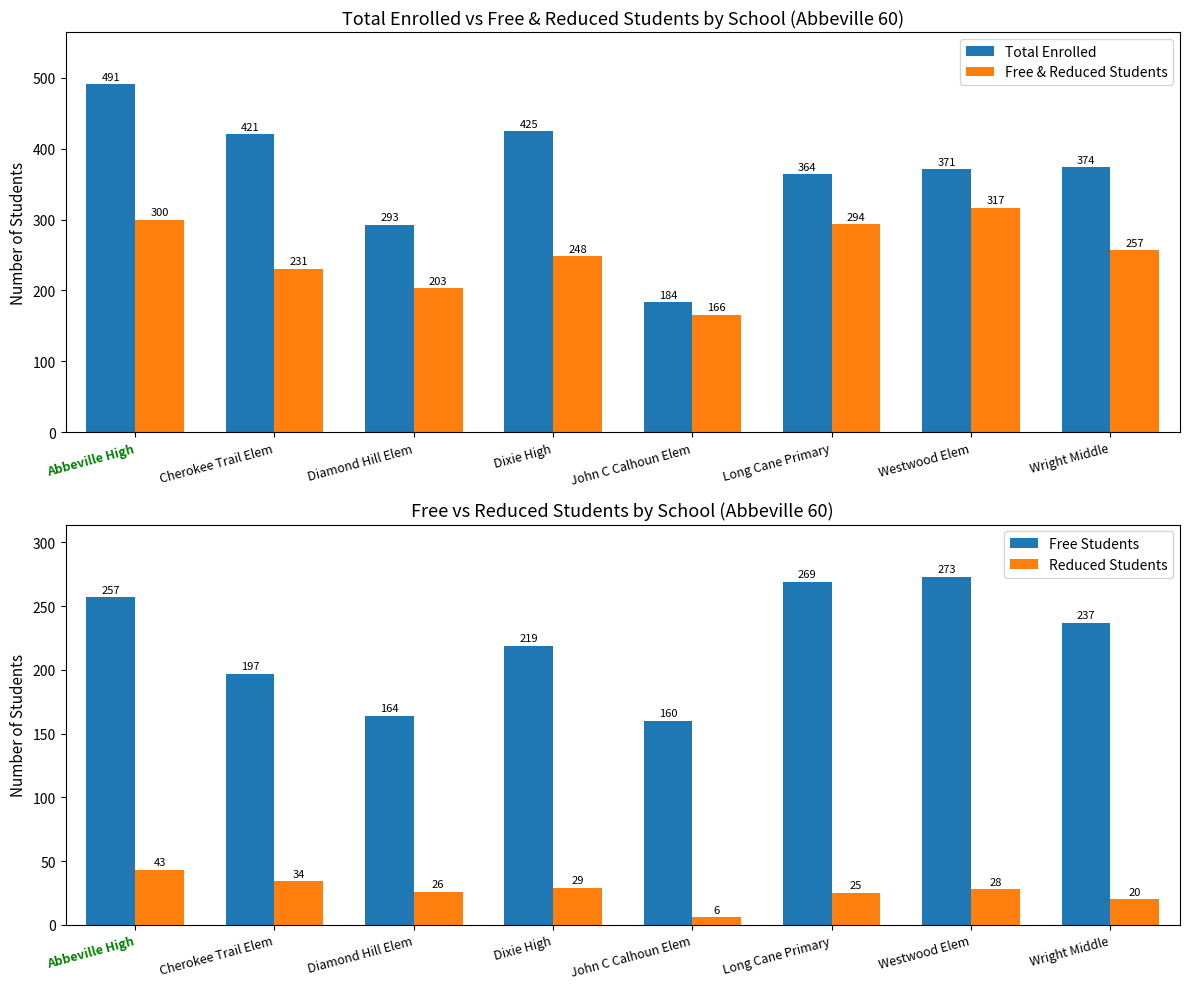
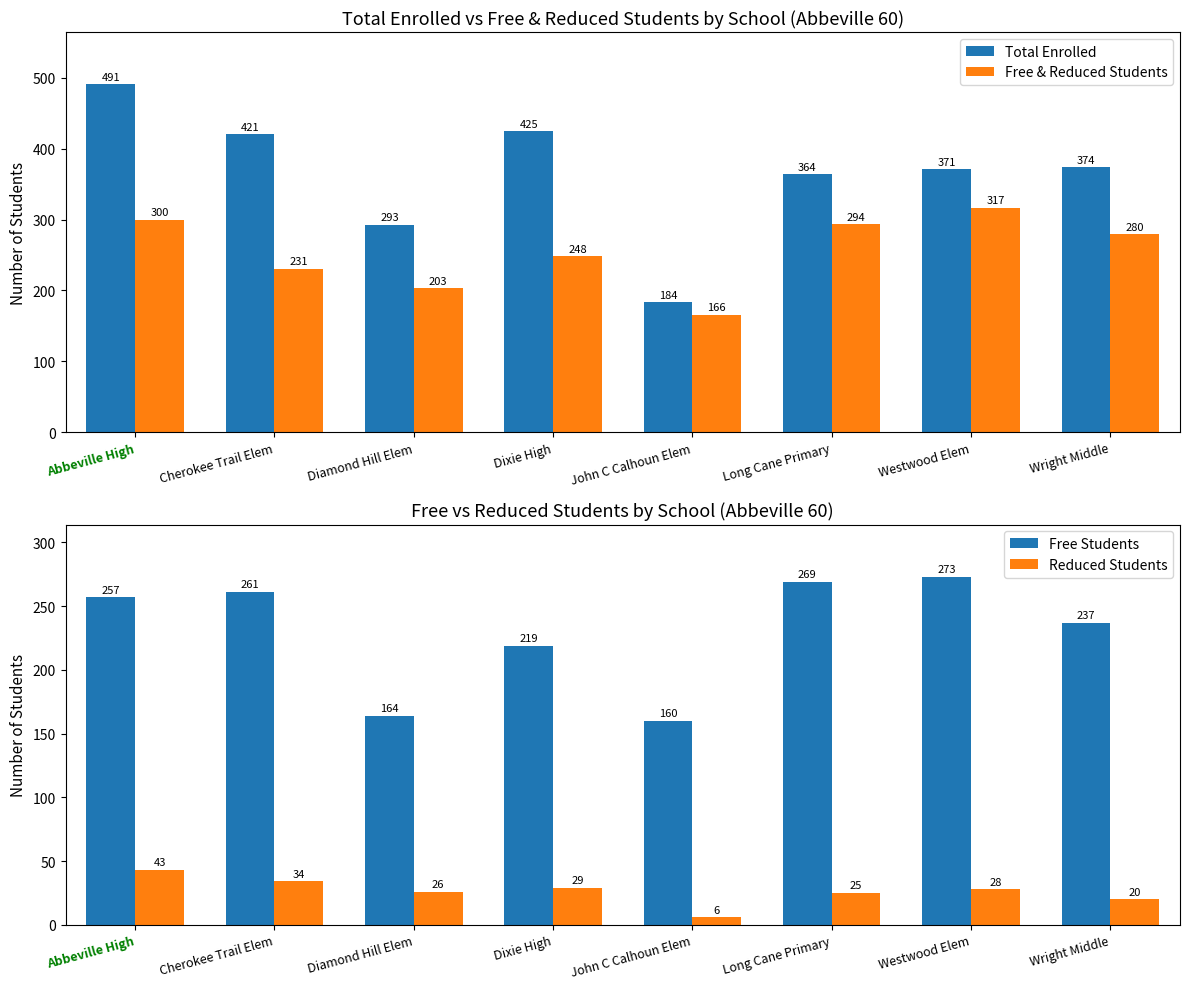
  {
    "Total Enrolled vs Free & Reduced Students by School (Abbeville 60)": {
      "Total Enrolled": {
        "Abbeville High": 491,
        "Cherokee Trail Elem": 421,
        "Diamond Hill Elem": 293,
        "Dixie High": 425,
        "John C Calhoun Elem": 184,
        "Long Cane Primary": 364,
        "Westwood Elem": 371,
        "Wright Middle": 374
      },
      "Free & Reduced Students": {
        "Abbeville High": 300,
        "Cherokee Trail Elem": 231,
        "Diamond Hill Elem": 203,
        "Dixie High": 248,
        "John C Calhoun Elem": 166,
        "Long Cane Primary": 294,
        "Westwood Elem": 317,
-       "Wright Middle": 257
+       "Wright Middle": 280
      }
    },
    "Free vs Reduced Students by School (Abbeville 60)": {
      "Free Students": {
        "Abbeville High": 257,
-       "Cherokee Trail Elem": 197,
+       "Cherokee Trail Elem": 261,
        "Diamond Hill Elem": 164,
        "Dixie High": 219,
        "John C Calhoun Elem": 160,
        "Long Cane Primary": 269,
        "Westwood Elem": 273,
        "Wright Middle": 237
      },
      "Reduced Students": {
        "Abbeville High": 43,
        "Cherokee Trail Elem": 34,
        "Diamond Hill Elem": 26,
        "Dixie High": 29,
        "John C Calhoun Elem": 6,
        "Long Cane Primary": 25,
        "Westwood Elem": 28,
        "Wright Middle": 20
      }
    }
  }
